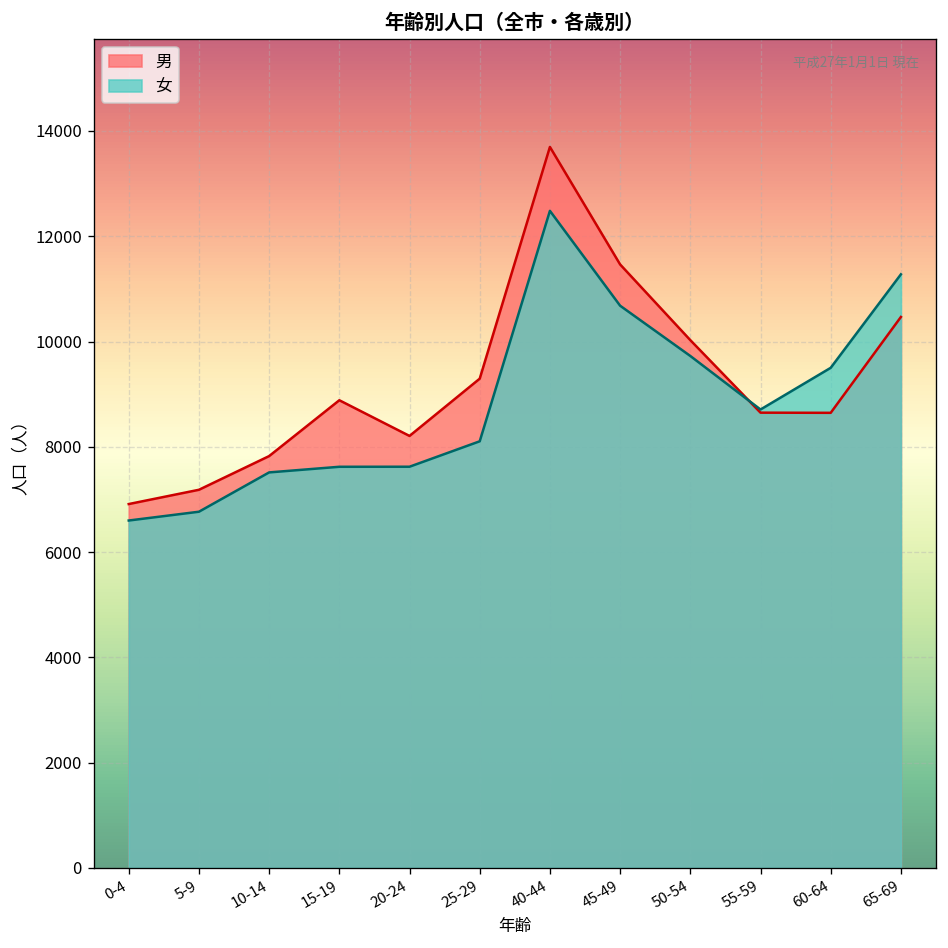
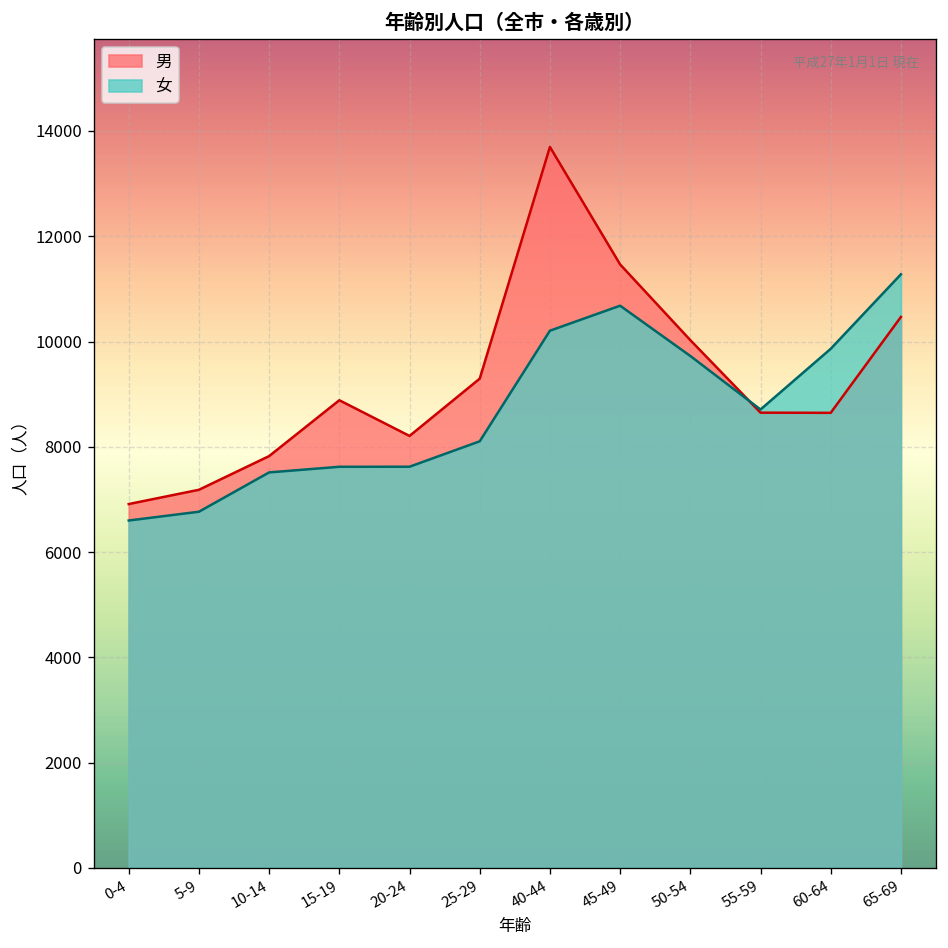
  {
    "男": {
      "0-4": 6900,
      "5-9": 7200,
      "10-14": 7800,
      "15-19": 8900,
      "20-24": 8200,
      "25-29": 9300,
      "40-44": 13700,
      "45-49": 11500,
      "50-54": 10000,
      "55-59": 8600,
      "60-64": 8600,
      "65-69": 10500
    },
    "女": {
      "0-4": 6600,
      "5-9": 6800,
      "10-14": 7500,
      "15-19": 7600,
      "20-24": 7600,
      "25-29": 8100,
-     "40-44": 12500,
+     "40-44": 10200,
      "45-49": 10700,
      "50-54": 9700,
      "55-59": 8700,
-     "60-64": 9500,
+     "60-64": 9900,
      "65-69": 11300
    }
  }
